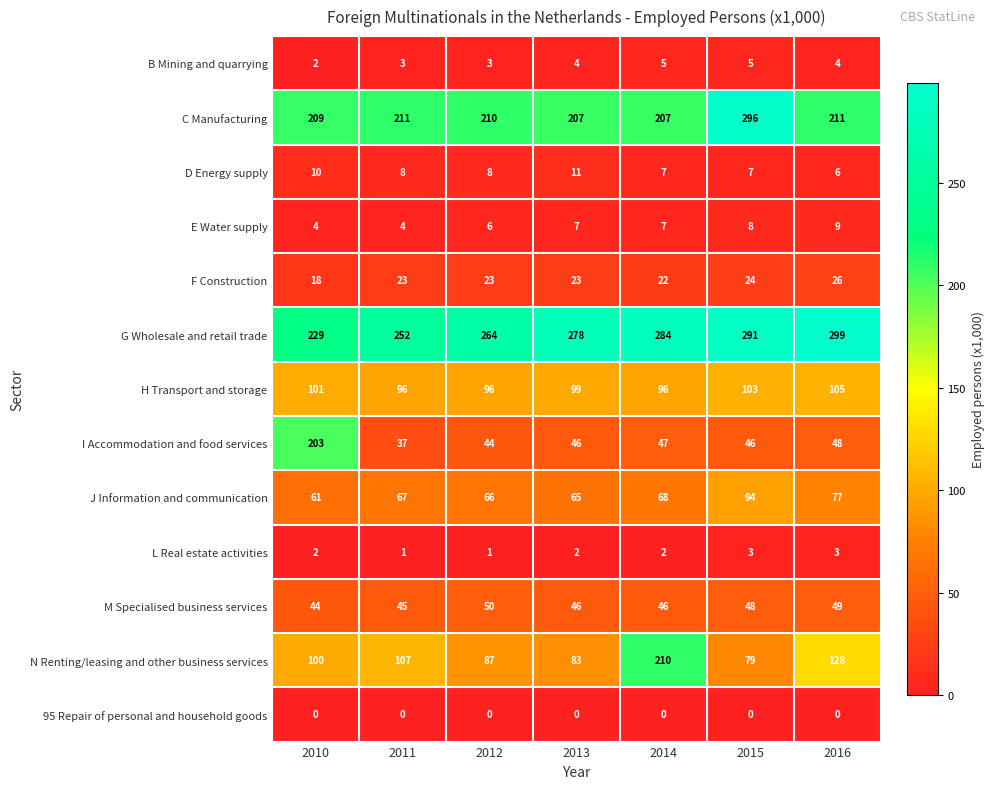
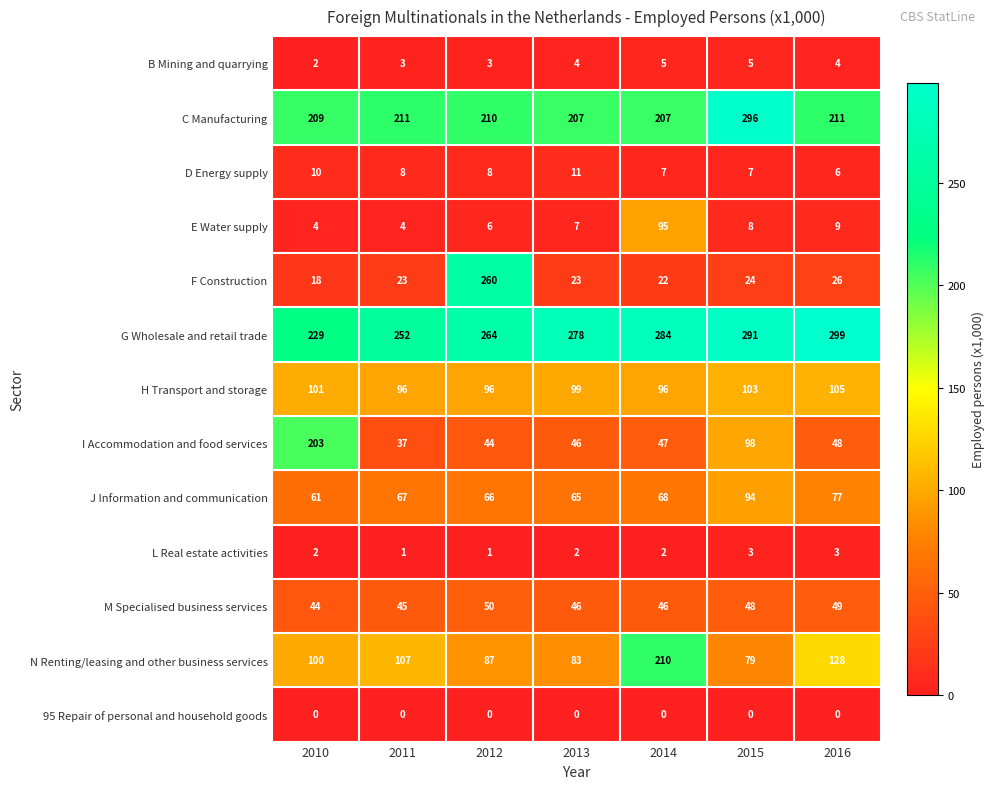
  {
    "B Mining and quarrying": {
      "2010": 2,
      "2011": 3,
      "2012": 3,
      "2013": 4,
      "2014": 5,
      "2015": 5,
      "2016": 4
    },
    "C Manufacturing": {
      "2010": 209,
      "2011": 211,
      "2012": 210,
      "2013": 207,
      "2014": 207,
      "2015": 296,
      "2016": 211
    },
    "D Energy supply": {
      "2010": 10,
      "2011": 8,
      "2012": 8,
      "2013": 11,
      "2014": 7,
      "2015": 7,
      "2016": 6
    },
    "E Water supply": {
      "2010": 4,
      "2011": 4,
      "2012": 6,
      "2013": 7,
-     "2014": 7,
+     "2014": 95,
      "2015": 8,
      "2016": 9
    },
    "F Construction": {
      "2010": 18,
      "2011": 23,
-     "2012": 23,
+     "2012": 260,
      "2013": 23,
      "2014": 22,
      "2015": 24,
      "2016": 26
    },
    "G Wholesale and retail trade": {
      "2010": 229,
      "2011": 252,
      "2012": 264,
      "2013": 278,
      "2014": 284,
      "2015": 291,
      "2016": 299
    },
    "H Transport and storage": {
      "2010": 101,
      "2011": 96,
      "2012": 96,
      "2013": 99,
      "2014": 96,
      "2015": 103,
      "2016": 105
    },
    "I Accommodation and food services": {
      "2010": 203,
      "2011": 37,
      "2012": 44,
      "2013": 46,
      "2014": 47,
-     "2015": 46,
+     "2015": 98,
      "2016": 48
    },
    "J Information and communication": {
      "2010": 61,
      "2011": 67,
      "2012": 66,
      "2013": 65,
      "2014": 68,
      "2015": 94,
      "2016": 77
    },
    "L Real estate activities": {
      "2010": 2,
      "2011": 1,
      "2012": 1,
      "2013": 2,
      "2014": 2,
      "2015": 3,
      "2016": 3
    },
    "M Specialised business services": {
      "2010": 44,
      "2011": 45,
      "2012": 50,
      "2013": 46,
      "2014": 46,
      "2015": 48,
      "2016": 49
    },
    "N Renting/leasing and other business services": {
      "2010": 100,
      "2011": 107,
      "2012": 87,
      "2013": 83,
      "2014": 210,
      "2015": 79,
      "2016": 128
    },
    "95 Repair of personal and household goods": {
      "2010": 0,
      "2011": 0,
      "2012": 0,
      "2013": 0,
      "2014": 0,
      "2015": 0,
      "2016": 0
    }
  }
